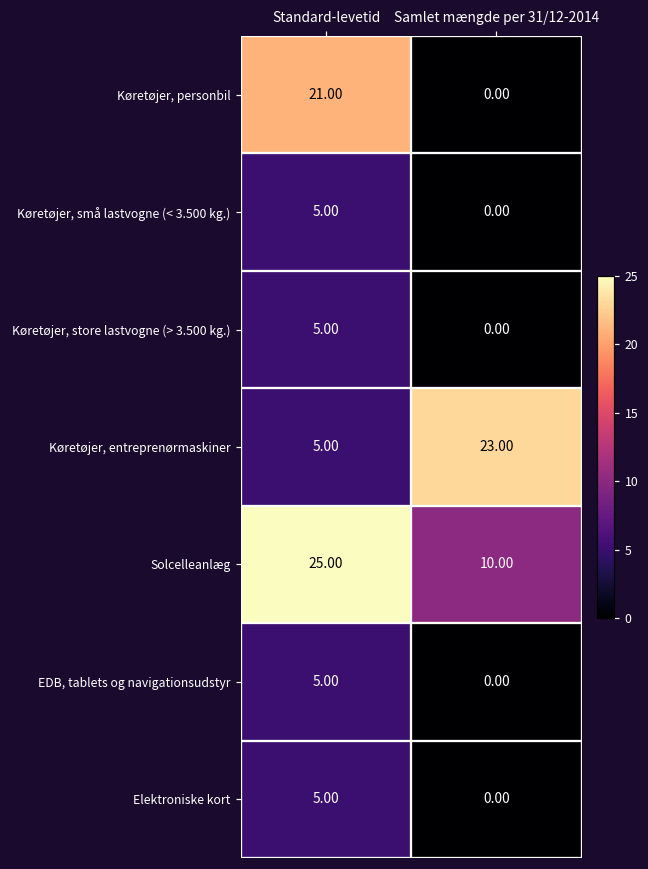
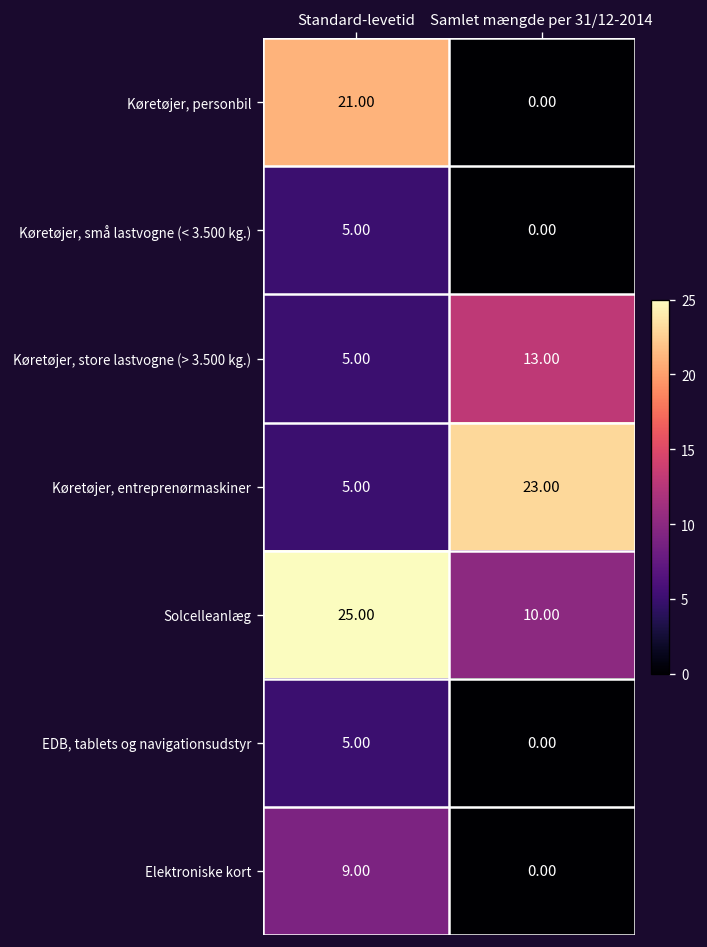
  {
    "Køretøjer, personbil": {
      "Standard-levetid": 21.00,
      "Samlet mængde per 31/12-2014": 0.00
    },
    "Køretøjer, små lastvogne (< 3.500 kg.)": {
      "Standard-levetid": 5.00,
      "Samlet mængde per 31/12-2014": 0.00
    },
    "Køretøjer, store lastvogne (> 3.500 kg.)": {
      "Standard-levetid": 5.00,
-     "Samlet mængde per 31/12-2014": 0.00
+     "Samlet mængde per 31/12-2014": 13.00
    },
    "Køretøjer, entreprenørmaskiner": {
      "Standard-levetid": 5.00,
      "Samlet mængde per 31/12-2014": 23.00
    },
    "Solcelleanlæg": {
      "Standard-levetid": 25.00,
      "Samlet mængde per 31/12-2014": 10.00
    },
    "EDB, tablets og navigationsudstyr": {
      "Standard-levetid": 5.00,
      "Samlet mængde per 31/12-2014": 0.00
    },
    "Elektroniske kort": {
-     "Standard-levetid": 5.00,
+     "Standard-levetid": 9.00,
      "Samlet mængde per 31/12-2014": 0.00
    }
  }
